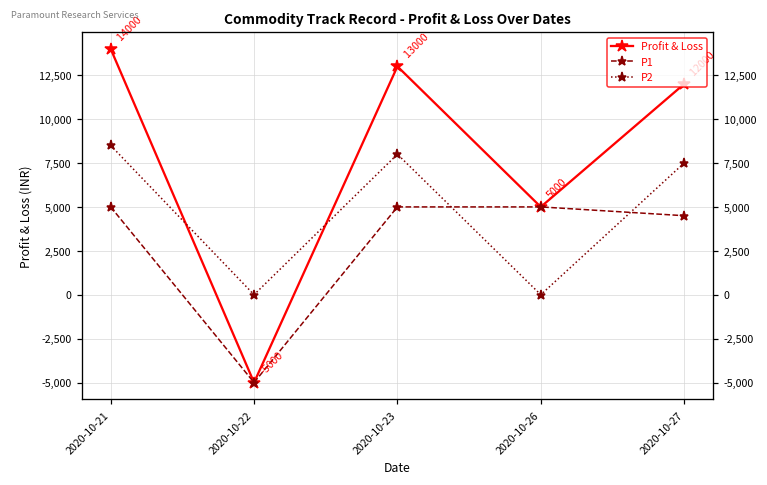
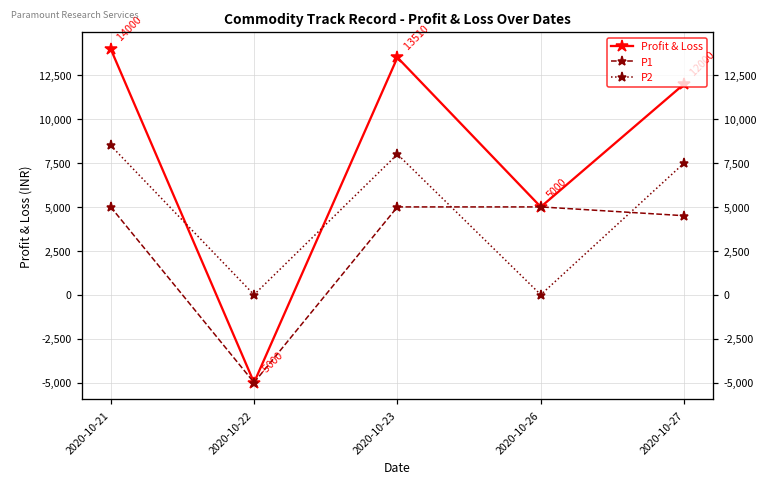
  {
    "Profit & Loss": {
      "2020-10-21": 14000,
-     "2020-10-23": 13000
+     "2020-10-23": 13510
    }
  }
